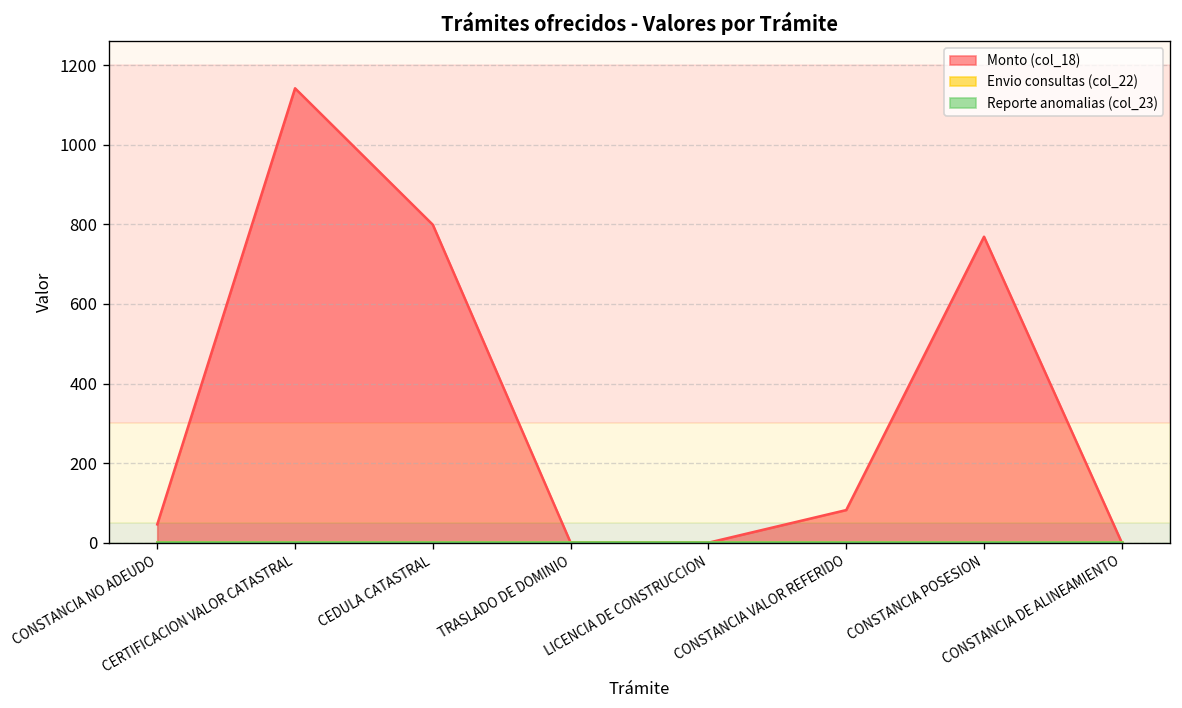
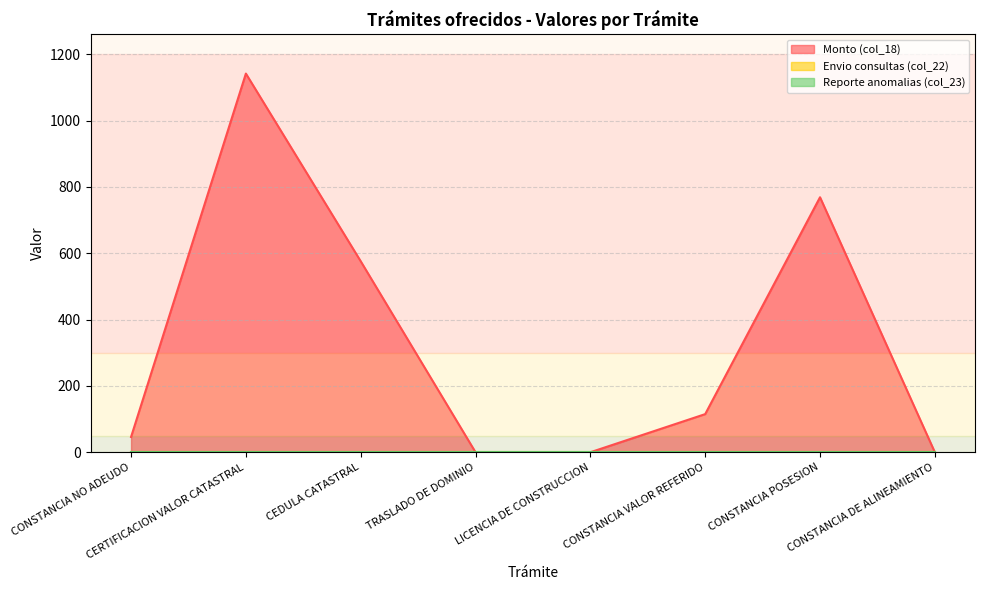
  {
    "Monto (col_18)": {
      "CONSTANCIA NO ADEUDO": 50,
      "CERTIFICACION VALOR CATASTRAL": 1140,
-     "CEDULA CATASTRAL": 800,
-     "CONSTANCIA VALOR REFERIDO": 80,
+     "CEDULA CATASTRAL": 580,
+     "CONSTANCIA VALOR REFERIDO": 120,
      "CONSTANCIA POSESION": 770
    },
    "Reporte anomalias (col_23)": {
      "CONSTANCIA NO ADEUDO": 0,
      "CERTIFICACION VALOR CATASTRAL": 0,
      "CEDULA CATASTRAL": 0,
      "CONSTANCIA VALOR REFERIDO": 0,
      "CONSTANCIA POSESION": 0
    }
  }
